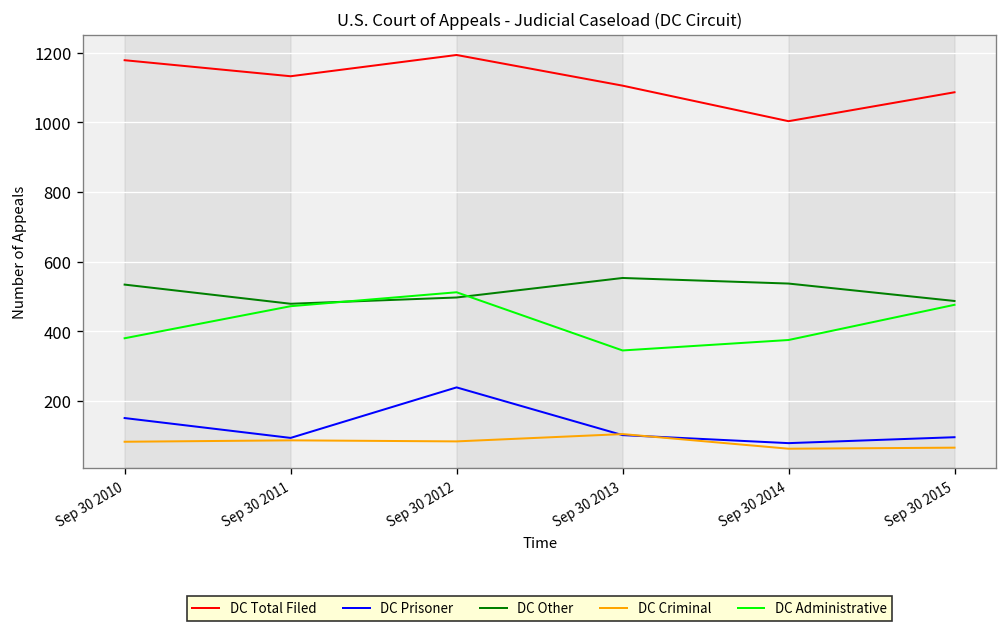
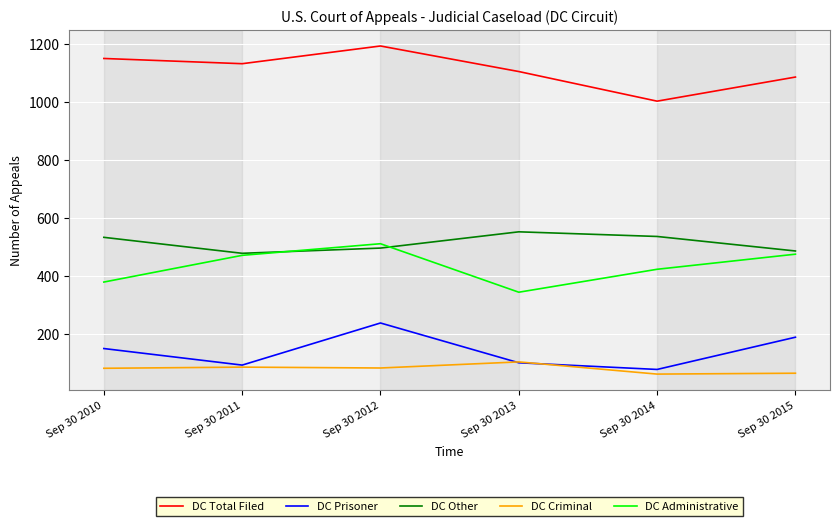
  {
    "DC Total Filed": {
-     "Sep 30 2010": 1180,
+     "Sep 30 2010": 1150,
      "Sep 30 2011": 1130,
      "Sep 30 2012": 1190,
      "Sep 30 2013": 1110,
      "Sep 30 2014": 1000,
      "Sep 30 2015": 1090
    },
    "DC Prisoner": {
      "Sep 30 2010": 150,
      "Sep 30 2012": 240,
      "Sep 30 2014": 80,
-     "Sep 30 2015": 100
+     "Sep 30 2015": 190
    },
    "DC Other": {
      "Sep 30 2010": 530,
      "Sep 30 2012": 500,
      "Sep 30 2013": 550,
      "Sep 30 2014": 540,
      "Sep 30 2015": 490
    },
    "DC Criminal": {
      "Sep 30 2010": 80,
      "Sep 30 2012": 80,
      "Sep 30 2014": 60,
      "Sep 30 2015": 70
    },
    "DC Administrative": {
      "Sep 30 2010": 380,
      "Sep 30 2012": 510,
      "Sep 30 2013": 350,
-     "Sep 30 2014": 380,
+     "Sep 30 2014": 420,
      "Sep 30 2015": 480
    }
  }
